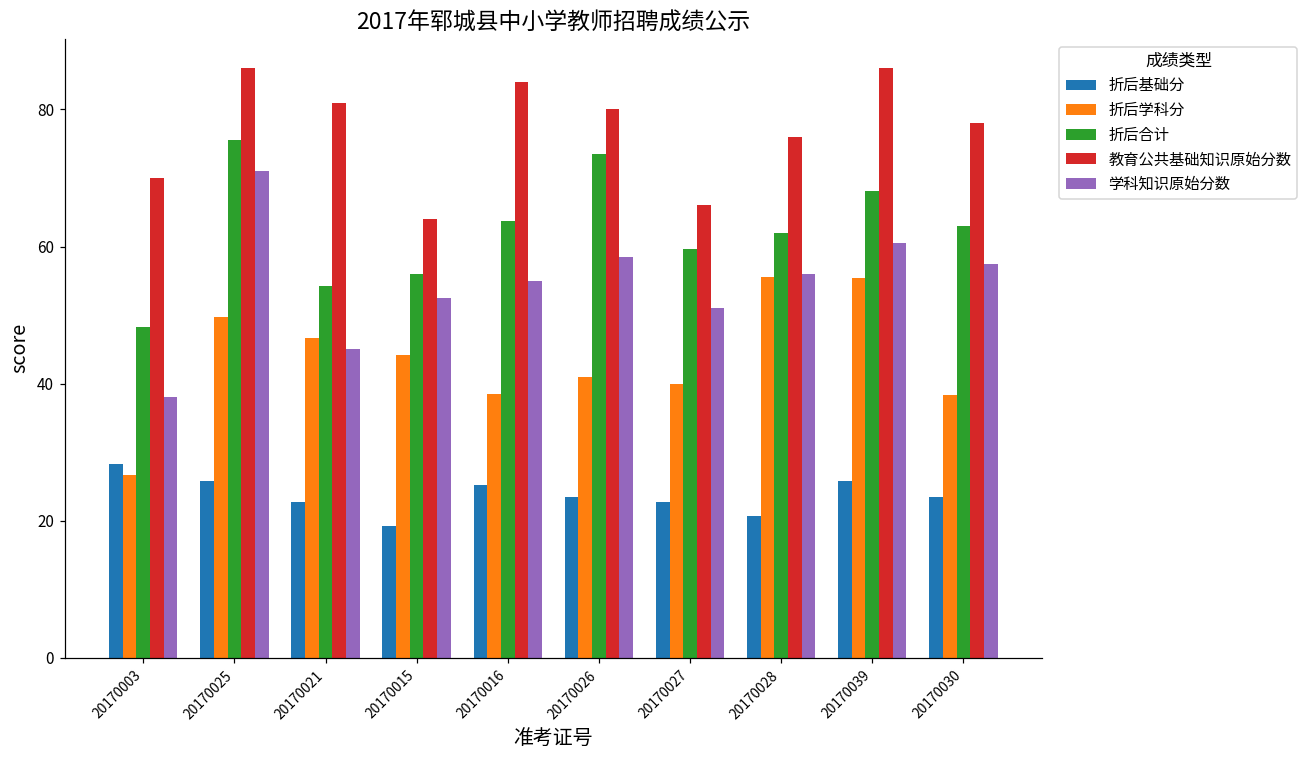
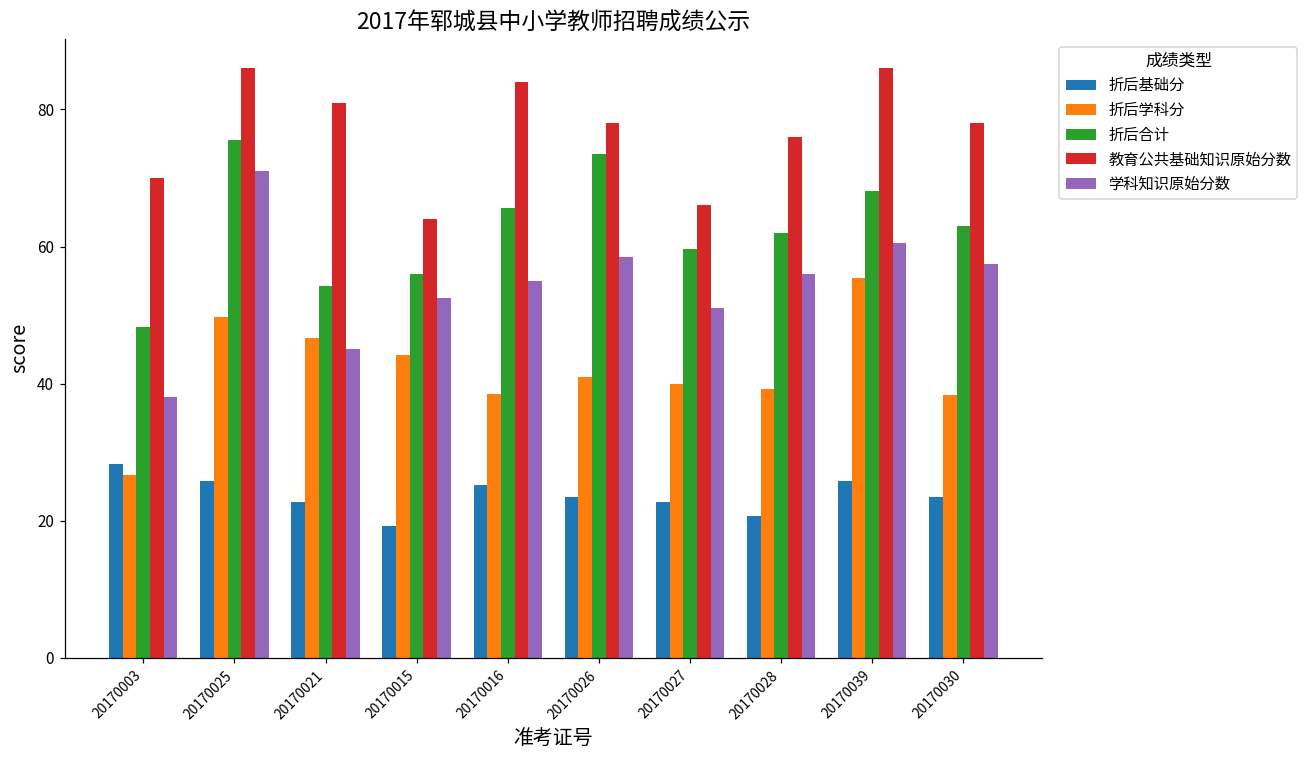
  {
    "折后基础分": {
      "20170003": 28,
      "20170025": 26,
      "20170021": 23,
      "20170015": 19,
      "20170016": 25,
      "20170026": 23,
      "20170027": 23,
      "20170028": 21,
      "20170039": 26,
      "20170030": 23
    },
    "折后学科分": {
      "20170003": 27,
      "20170025": 50,
      "20170021": 47,
      "20170015": 44,
      "20170016": 39,
      "20170026": 41,
      "20170027": 40,
-     "20170028": 56,
+     "20170028": 39,
      "20170039": 55,
      "20170030": 38
    },
    "折后合计": {
      "20170003": 48,
      "20170025": 76,
      "20170021": 54,
      "20170015": 56,
-     "20170016": 64,
+     "20170016": 66,
      "20170026": 74,
      "20170027": 60,
      "20170028": 62,
      "20170039": 68,
      "20170030": 63
    },
    "教育公共基础知识原始分数": {
      "20170003": 70,
      "20170025": 86,
      "20170021": 81,
      "20170015": 64,
      "20170016": 84,
-     "20170026": 80,
+     "20170026": 78,
      "20170027": 66,
      "20170028": 76,
      "20170039": 86,
      "20170030": 78
    },
    "学科知识原始分数": {
      "20170003": 38,
      "20170025": 71,
      "20170021": 45,
      "20170015": 53,
      "20170016": 55,
      "20170026": 59,
      "20170027": 51,
      "20170028": 56,
      "20170039": 61,
      "20170030": 58
    }
  }
